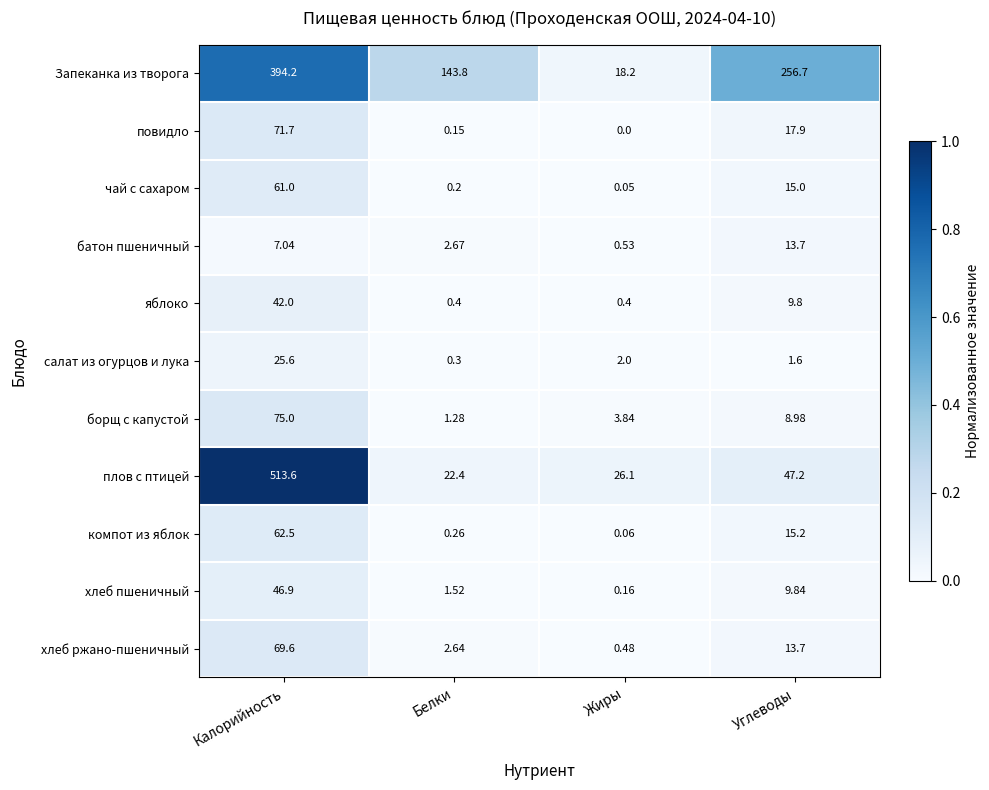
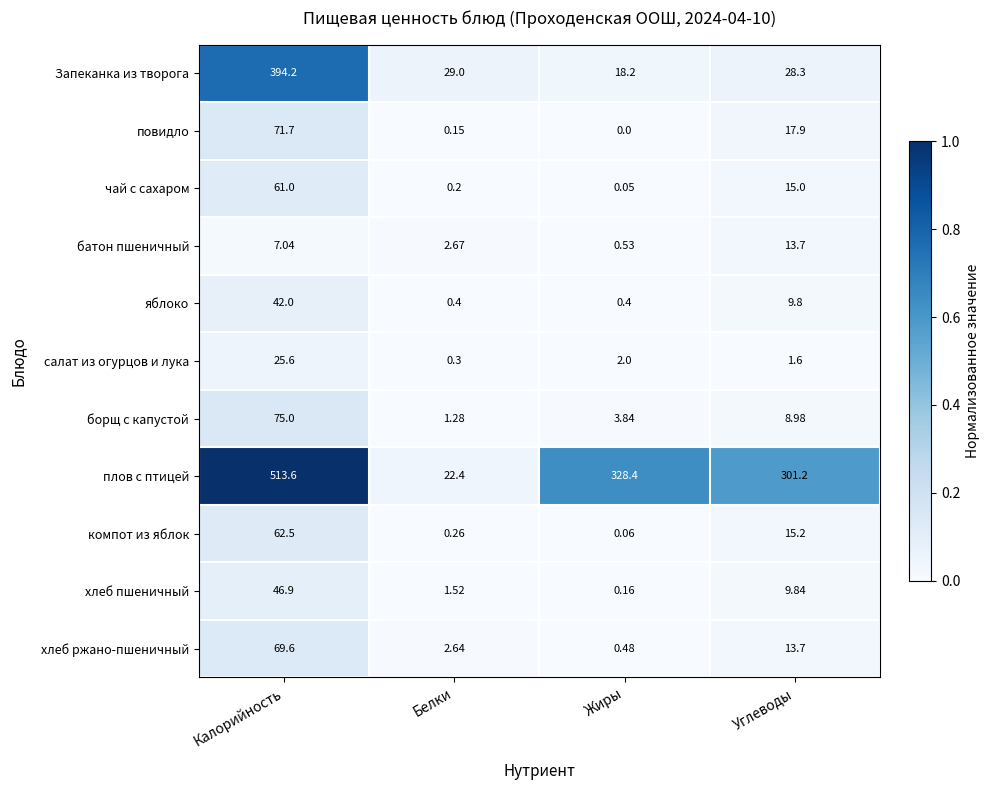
  {
    "Запеканка из творога": {
      "Калорийность": 394.2,
-     "Белки": 143.8,
+     "Белки": 29.0,
      "Жиры": 18.2,
-     "Углеводы": 256.7
+     "Углеводы": 28.3
    },
    "повидло": {
      "Калорийность": 71.7,
      "Белки": 0.15,
      "Жиры": 0.0,
      "Углеводы": 17.9
    },
    "чай с сахаром": {
      "Калорийность": 61.0,
      "Белки": 0.2,
      "Жиры": 0.05,
      "Углеводы": 15.0
    },
    "батон пшеничный": {
      "Калорийность": 7.04,
      "Белки": 2.67,
      "Жиры": 0.53,
      "Углеводы": 13.7
    },
    "яблоко": {
      "Калорийность": 42.0,
      "Белки": 0.4,
      "Жиры": 0.4,
      "Углеводы": 9.8
    },
    "салат из огурцов и лука": {
      "Калорийность": 25.6,
      "Белки": 0.3,
      "Жиры": 2.0,
      "Углеводы": 1.6
    },
    "борщ с капустой": {
      "Калорийность": 75.0,
      "Белки": 1.28,
      "Жиры": 3.84,
      "Углеводы": 8.98
    },
    "плов с птицей": {
      "Калорийность": 513.6,
      "Белки": 22.4,
-     "Жиры": 26.1,
-     "Углеводы": 47.2
+     "Жиры": 328.4,
+     "Углеводы": 301.2
    },
    "компот из яблок": {
      "Калорийность": 62.5,
      "Белки": 0.26,
      "Жиры": 0.06,
      "Углеводы": 15.2
    },
    "хлеб пшеничный": {
      "Калорийность": 46.9,
      "Белки": 1.52,
      "Жиры": 0.16,
      "Углеводы": 9.84
    },
    "хлеб ржано-пшеничный": {
      "Калорийность": 69.6,
      "Белки": 2.64,
      "Жиры": 0.48,
      "Углеводы": 13.7
    }
  }
